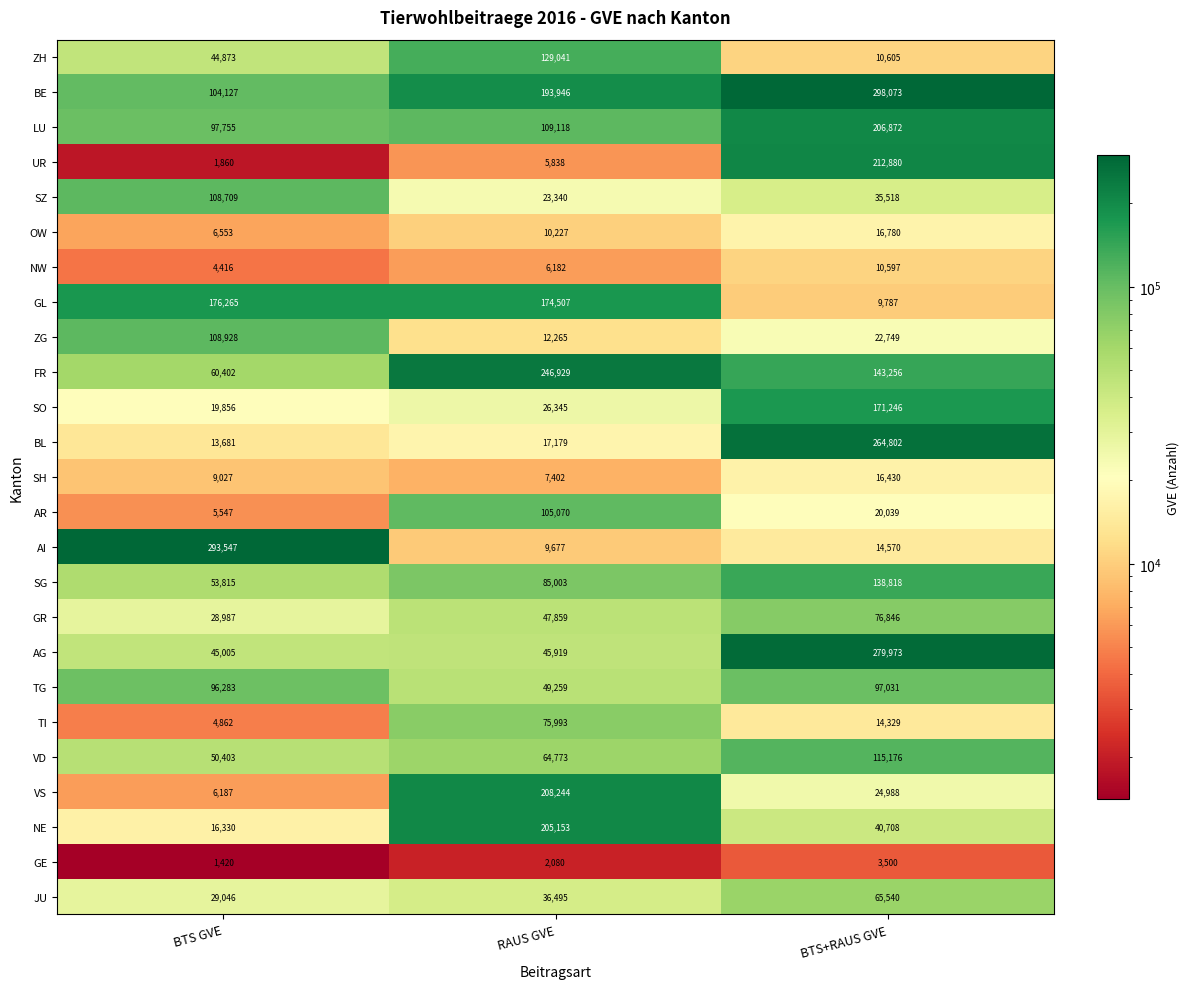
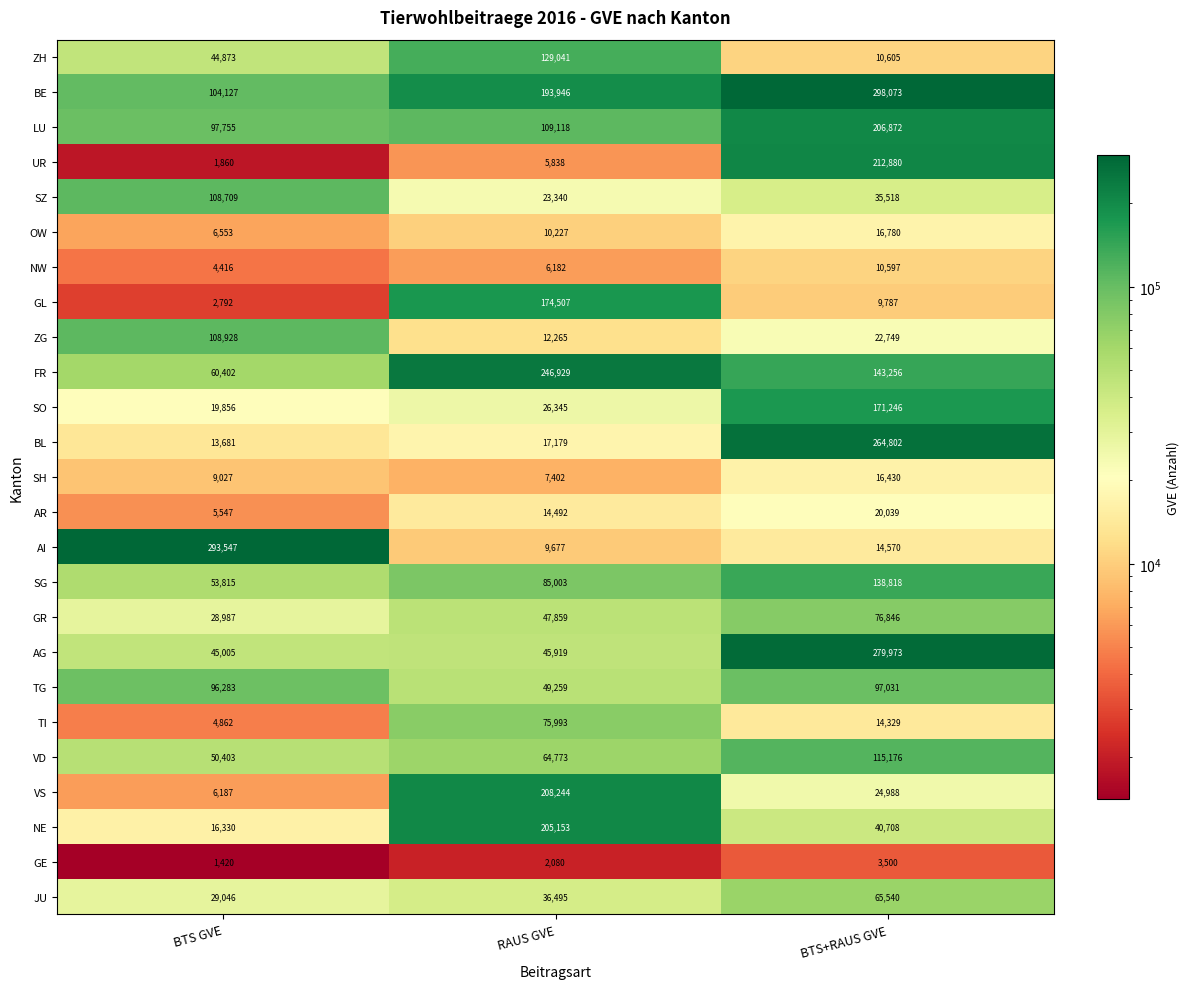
  {
    "ZH": {
      "BTS GVE": "44,873",
      "RAUS GVE": "129,041",
      "BTS+RAUS GVE": "10,605"
    },
    "BE": {
      "BTS GVE": "104,127",
      "RAUS GVE": "193,946",
      "BTS+RAUS GVE": "298,073"
    },
    "LU": {
      "BTS GVE": "97,755",
      "RAUS GVE": "109,118",
      "BTS+RAUS GVE": "206,872"
    },
    "UR": {
      "BTS GVE": "1,860",
      "RAUS GVE": "5,838",
      "BTS+RAUS GVE": "212,880"
    },
    "SZ": {
      "BTS GVE": "108,709",
      "RAUS GVE": "23,340",
      "BTS+RAUS GVE": "35,518"
    },
    "OW": {
      "BTS GVE": "6,553",
      "RAUS GVE": "10,227",
      "BTS+RAUS GVE": "16,780"
    },
    "NW": {
      "BTS GVE": "4,416",
      "RAUS GVE": "6,182",
      "BTS+RAUS GVE": "10,597"
    },
    "GL": {
-     "BTS GVE": "176,265",
+     "BTS GVE": "2,792",
      "RAUS GVE": "174,507",
      "BTS+RAUS GVE": "9,787"
    },
    "ZG": {
      "BTS GVE": "108,928",
      "RAUS GVE": "12,265",
      "BTS+RAUS GVE": "22,749"
    },
    "FR": {
      "BTS GVE": "60,402",
      "RAUS GVE": "246,929",
      "BTS+RAUS GVE": "143,256"
    },
    "SO": {
      "BTS GVE": "19,856",
      "RAUS GVE": "26,345",
      "BTS+RAUS GVE": "171,246"
    },
    "BL": {
      "BTS GVE": "13,681",
      "RAUS GVE": "17,179",
      "BTS+RAUS GVE": "264,802"
    },
    "SH": {
      "BTS GVE": "9,027",
      "RAUS GVE": "7,402",
      "BTS+RAUS GVE": "16,430"
    },
    "AR": {
      "BTS GVE": "5,547",
-     "RAUS GVE": "105,070",
+     "RAUS GVE": "14,492",
      "BTS+RAUS GVE": "20,039"
    },
    "AI": {
      "BTS GVE": "293,547",
      "RAUS GVE": "9,677",
      "BTS+RAUS GVE": "14,570"
    },
    "SG": {
      "BTS GVE": "53,815",
      "RAUS GVE": "85,003",
      "BTS+RAUS GVE": "138,818"
    },
    "GR": {
      "BTS GVE": "28,987",
      "RAUS GVE": "47,859",
      "BTS+RAUS GVE": "76,846"
    },
    "AG": {
      "BTS GVE": "45,005",
      "RAUS GVE": "45,919",
      "BTS+RAUS GVE": "279,973"
    },
    "TG": {
      "BTS GVE": "96,283",
      "RAUS GVE": "49,259",
      "BTS+RAUS GVE": "97,031"
    },
    "TI": {
      "BTS GVE": "4,862",
      "RAUS GVE": "75,993",
      "BTS+RAUS GVE": "14,329"
    },
    "VD": {
      "BTS GVE": "50,403",
      "RAUS GVE": "64,773",
      "BTS+RAUS GVE": "115,176"
    },
    "VS": {
      "BTS GVE": "6,187",
      "RAUS GVE": "208,244",
      "BTS+RAUS GVE": "24,988"
    },
    "NE": {
      "BTS GVE": "16,330",
      "RAUS GVE": "205,153",
      "BTS+RAUS GVE": "40,708"
    },
    "GE": {
      "BTS GVE": "1,420",
      "RAUS GVE": "2,080",
      "BTS+RAUS GVE": "3,500"
    },
    "JU": {
      "BTS GVE": "29,046",
      "RAUS GVE": "36,495",
      "BTS+RAUS GVE": "65,540"
    }
  }
